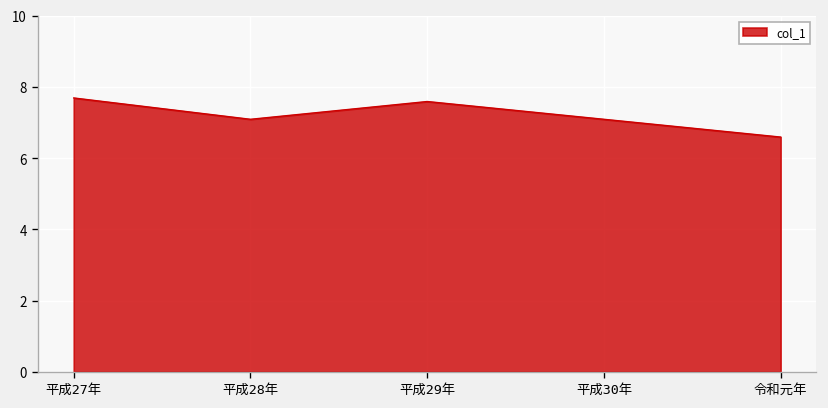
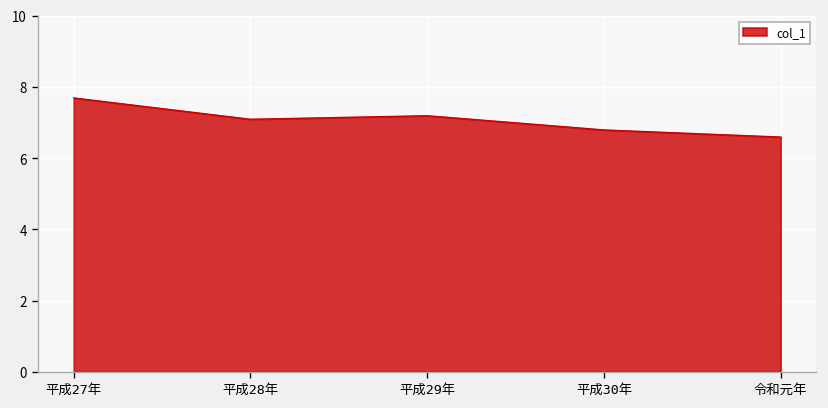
  {
    "平成27年": 7.7,
    "平成28年": 7.1,
-   "平成29年": 7.6,
-   "平成30年": 7.1,
+   "平成29年": 7.2,
+   "平成30年": 6.8,
    "令和元年": 6.6
  }
